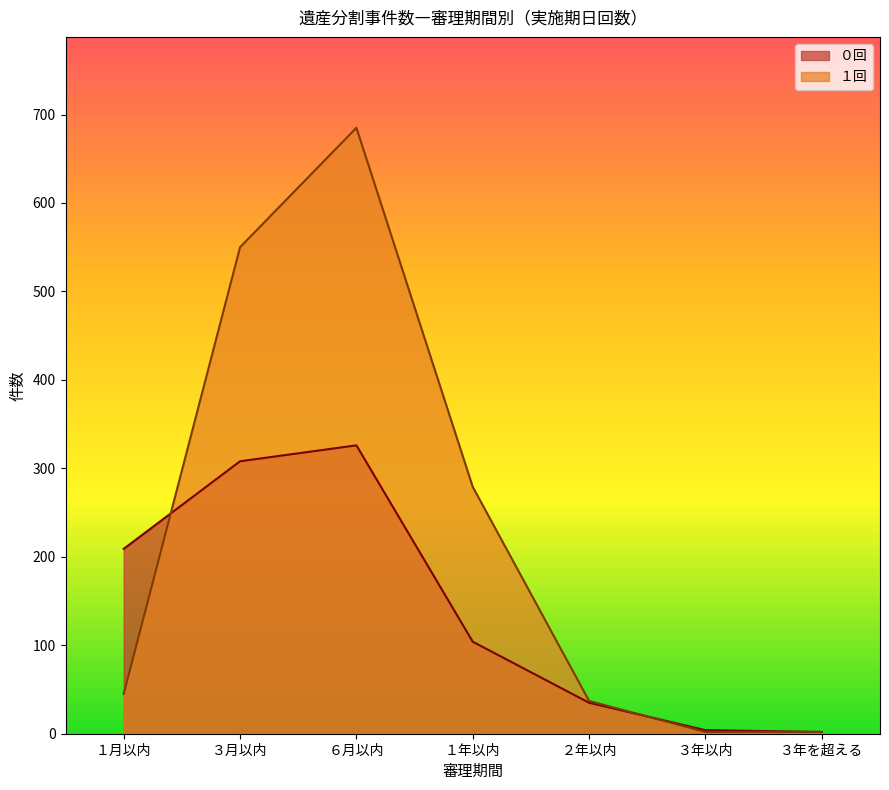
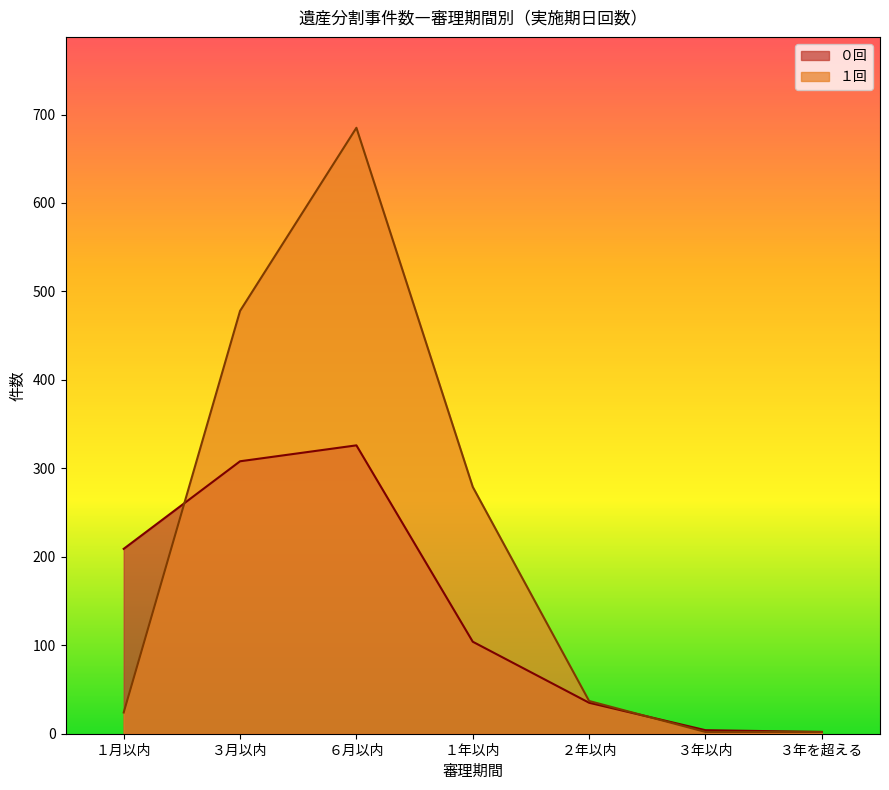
  {
    "０回": {
      "１月以内": 210,
      "３月以内": 310,
      "６月以内": 330,
      "１年以内": 100
    },
    "１回": {
-     "１月以内": 50,
-     "３月以内": 550,
+     "１月以内": 20,
+     "３月以内": 480,
      "６月以内": 690,
      "１年以内": 280
    }
  }
